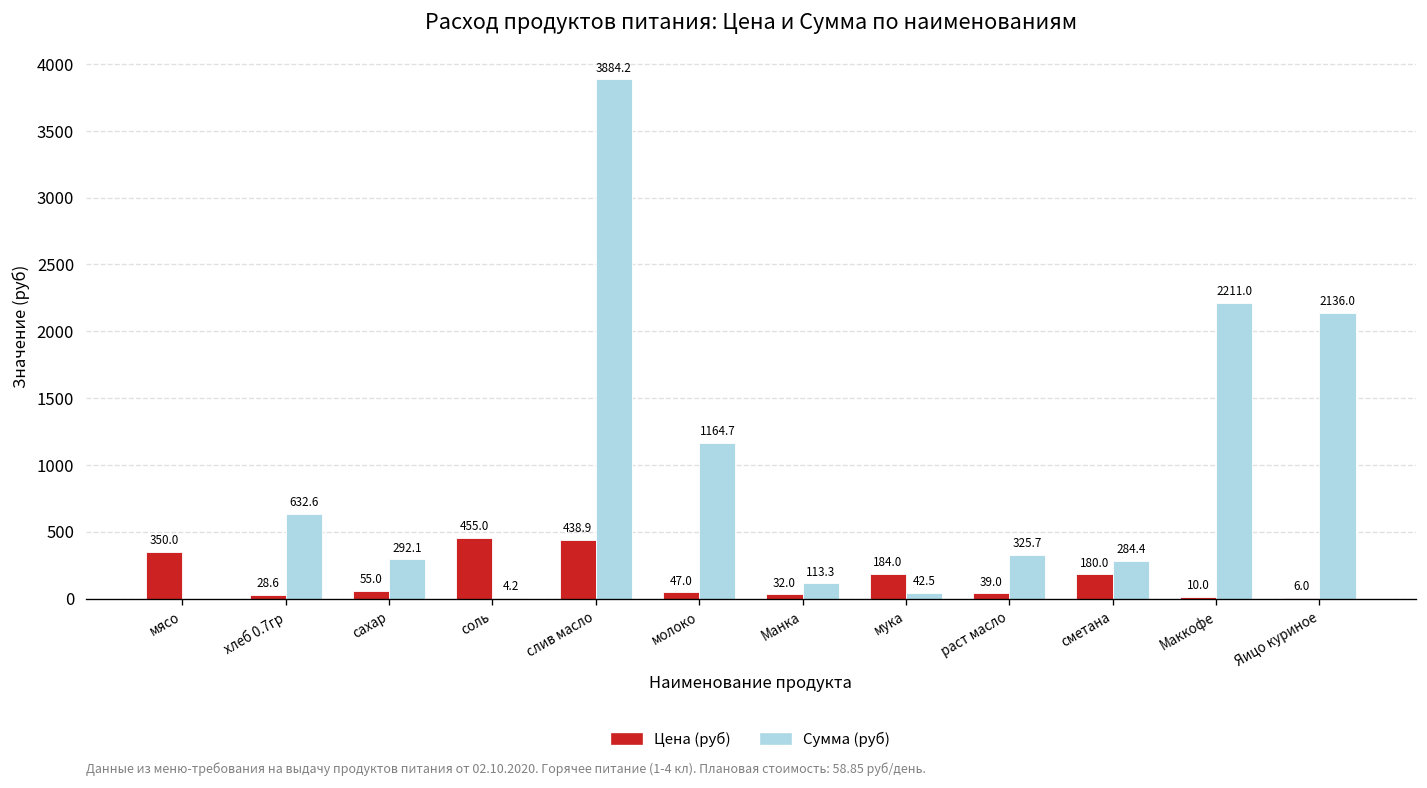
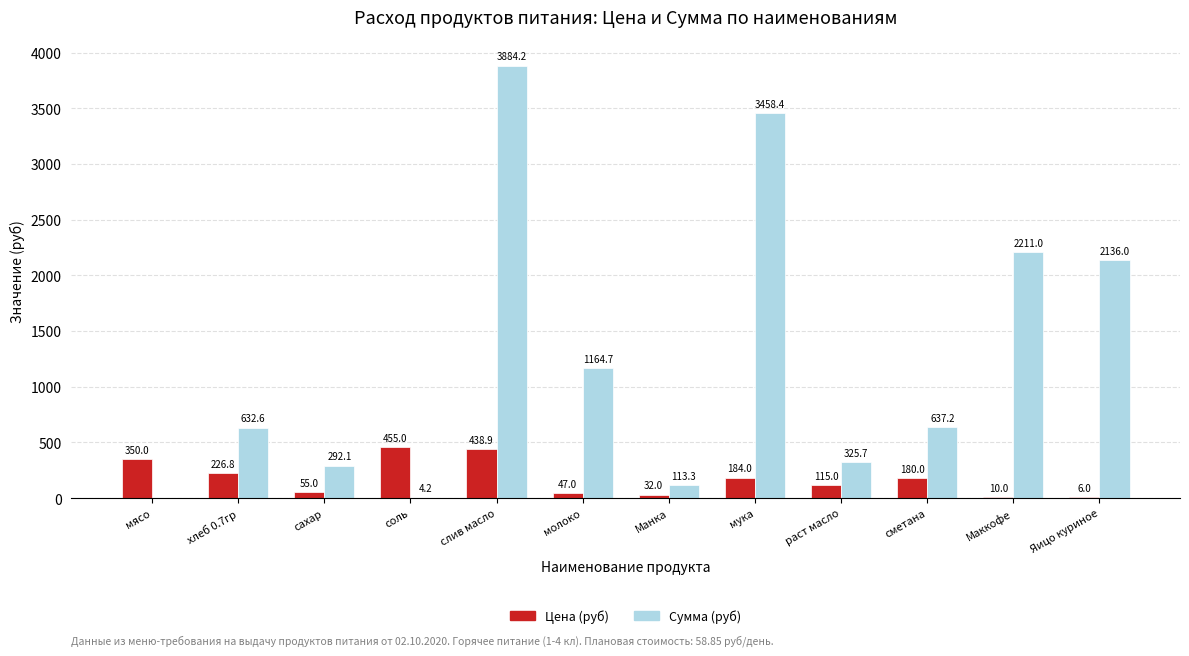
  {
    "Цена (руб)": {
      "мясо": 350.0,
-     "хлеб 0.7гр": 28.6,
+     "хлеб 0.7гр": 226.8,
      "сахар": 55.0,
      "соль": 455.0,
      "слив масло": 438.9,
      "молоко": 47.0,
      "Манка": 32.0,
      "мука": 184.0,
-     "раст масло": 39.0,
+     "раст масло": 115.0,
      "сметана": 180.0,
      "Маккофе": 10.0,
      "Яицо куриное": 6.0
    },
    "Сумма (руб)": {
      "хлеб 0.7гр": 632.6,
      "сахар": 292.1,
      "соль": 4.2,
      "слив масло": 3884.2,
      "молоко": 1164.7,
      "Манка": 113.3,
-     "мука": 42.5,
+     "мука": 3458.4,
      "раст масло": 325.7,
-     "сметана": 284.4,
+     "сметана": 637.2,
      "Маккофе": 2211.0,
      "Яицо куриное": 2136.0
    }
  }
